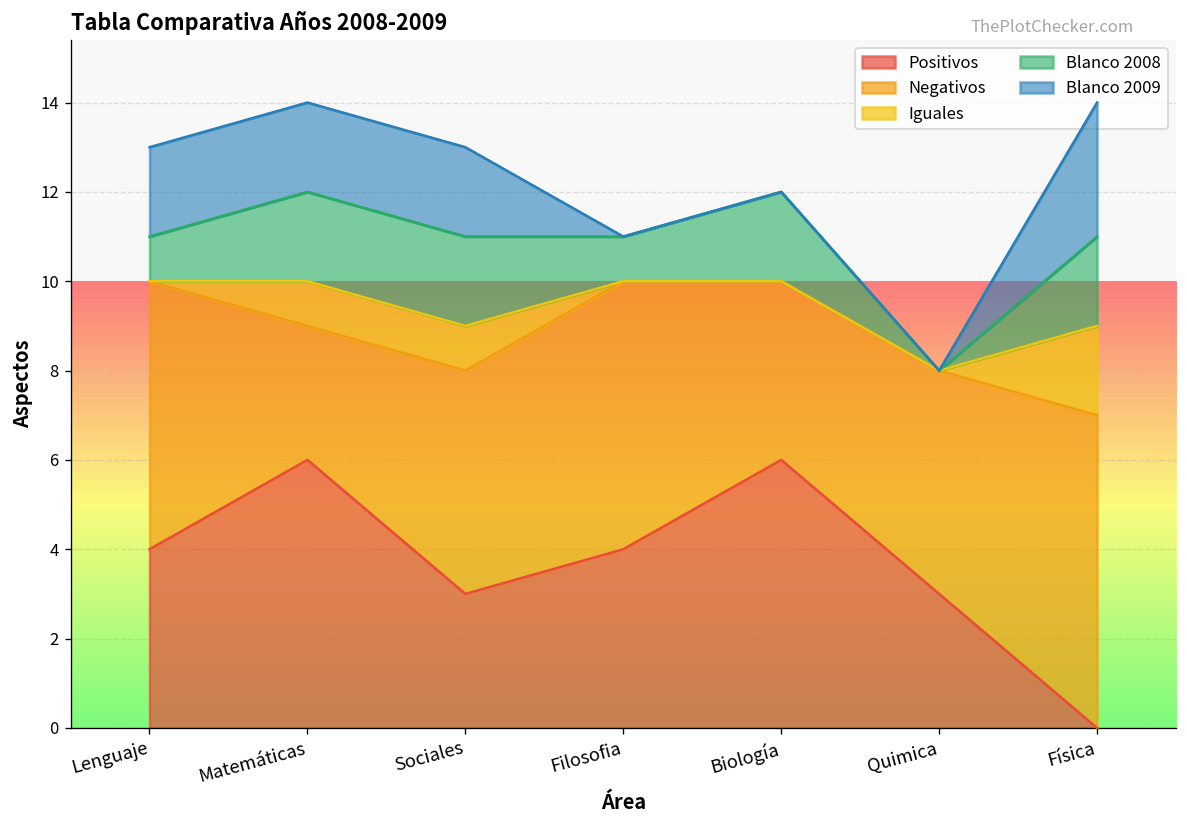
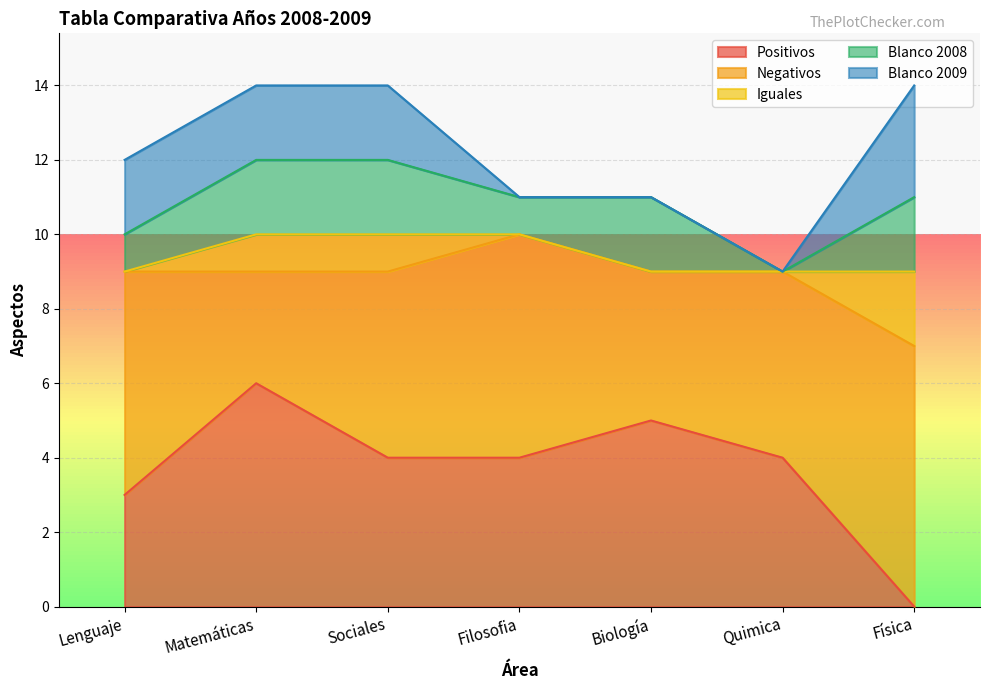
  {
    "Positivos": {
-     "Lenguaje": 4,
+     "Lenguaje": 3,
      "Matemáticas": 6,
-     "Sociales": 3,
+     "Sociales": 4,
      "Filosofia": 4,
-     "Biología": 6,
-     "Quimica": 3,
+     "Biología": 5,
+     "Quimica": 4,
      "Física": 0
    },
    "Blanco 2008": {
      "Lenguaje": 1,
      "Matemáticas": 2,
      "Sociales": 2,
      "Física": 2
    },
    "Blanco 2009": {
      "Lenguaje": 2,
      "Matemáticas": 2,
      "Sociales": 2
    }
  }
